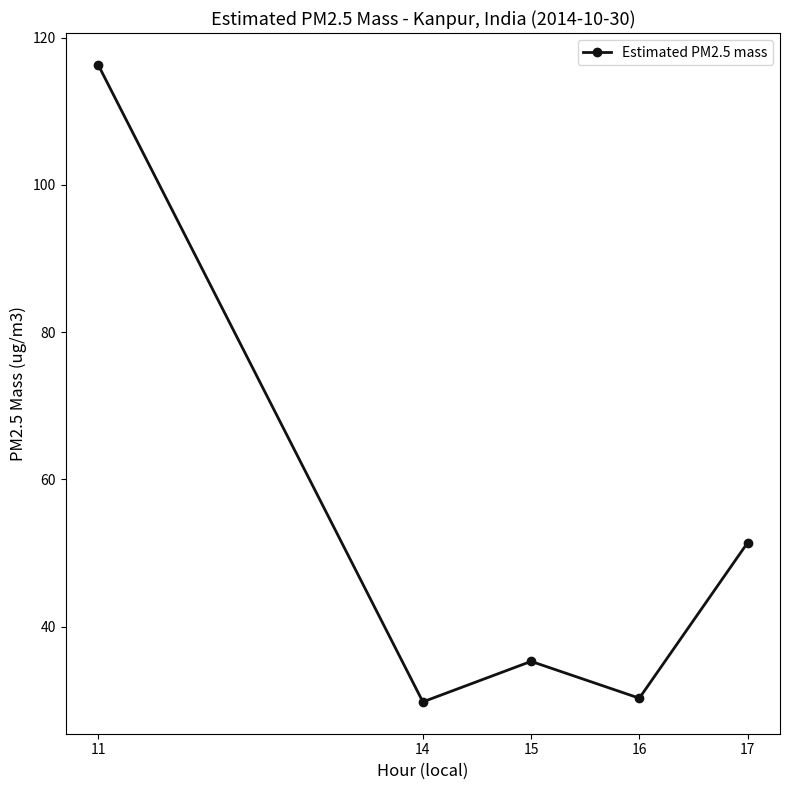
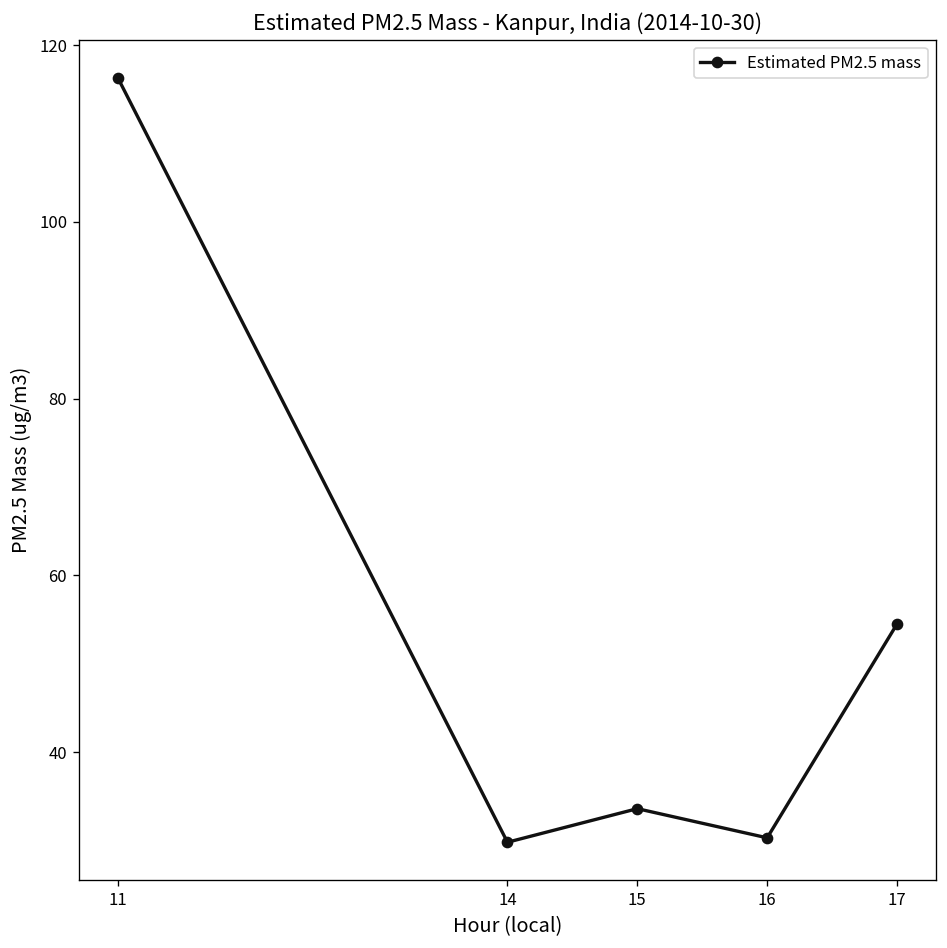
  {
    "11": 116,
    "14": 30,
-   "15": 35,
+   "15": 34,
    "16": 30,
-   "17": 51
+   "17": 55
  }
